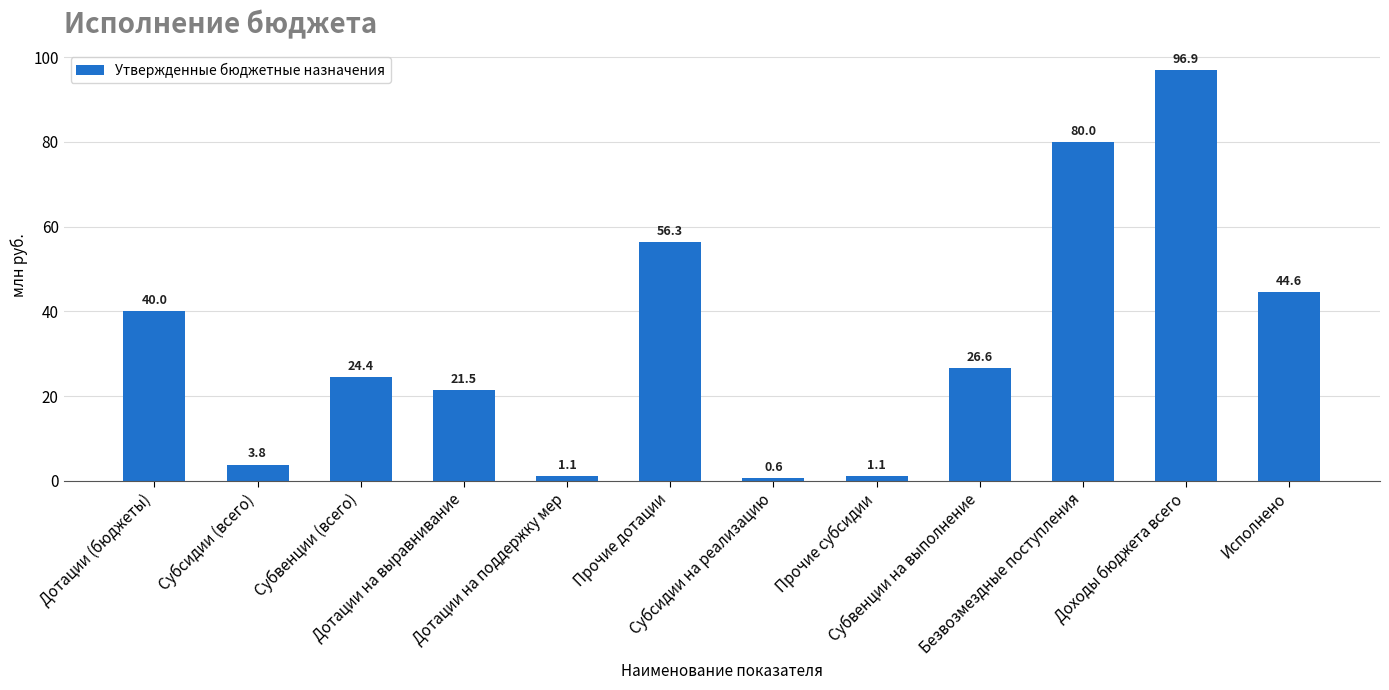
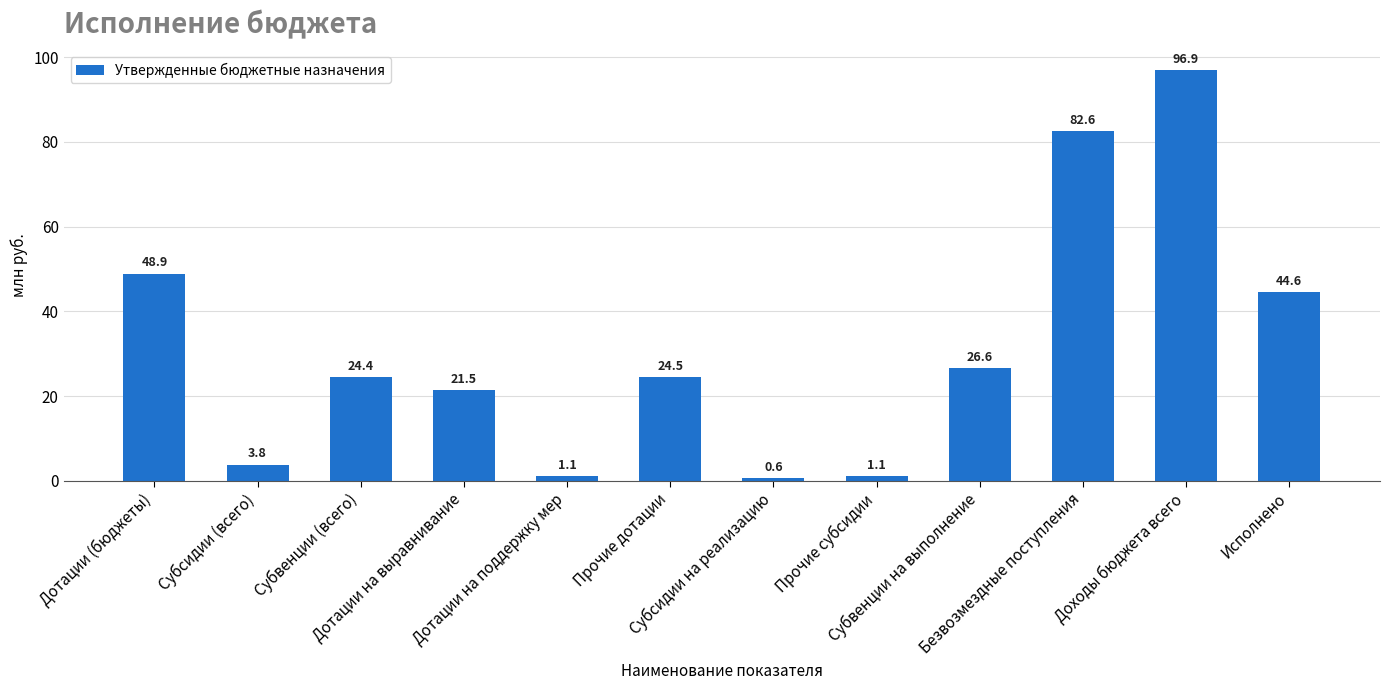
  {
-   "Дотации (бюджеты)": 40.0,
+   "Дотации (бюджеты)": 48.9,
    "Субсидии (всего)": 3.8,
    "Субвенции (всего)": 24.4,
    "Дотации на выравнивание": 21.5,
    "Дотации на поддержку мер": 1.1,
-   "Прочие дотации": 56.3,
+   "Прочие дотации": 24.5,
    "Субсидии на реализацию": 0.6,
    "Прочие субсидии": 1.1,
    "Субвенции на выполнение": 26.6,
-   "Безвозмездные поступления": 80.0,
+   "Безвозмездные поступления": 82.6,
    "Доходы бюджета всего": 96.9,
    "Исполнено": 44.6
  }
